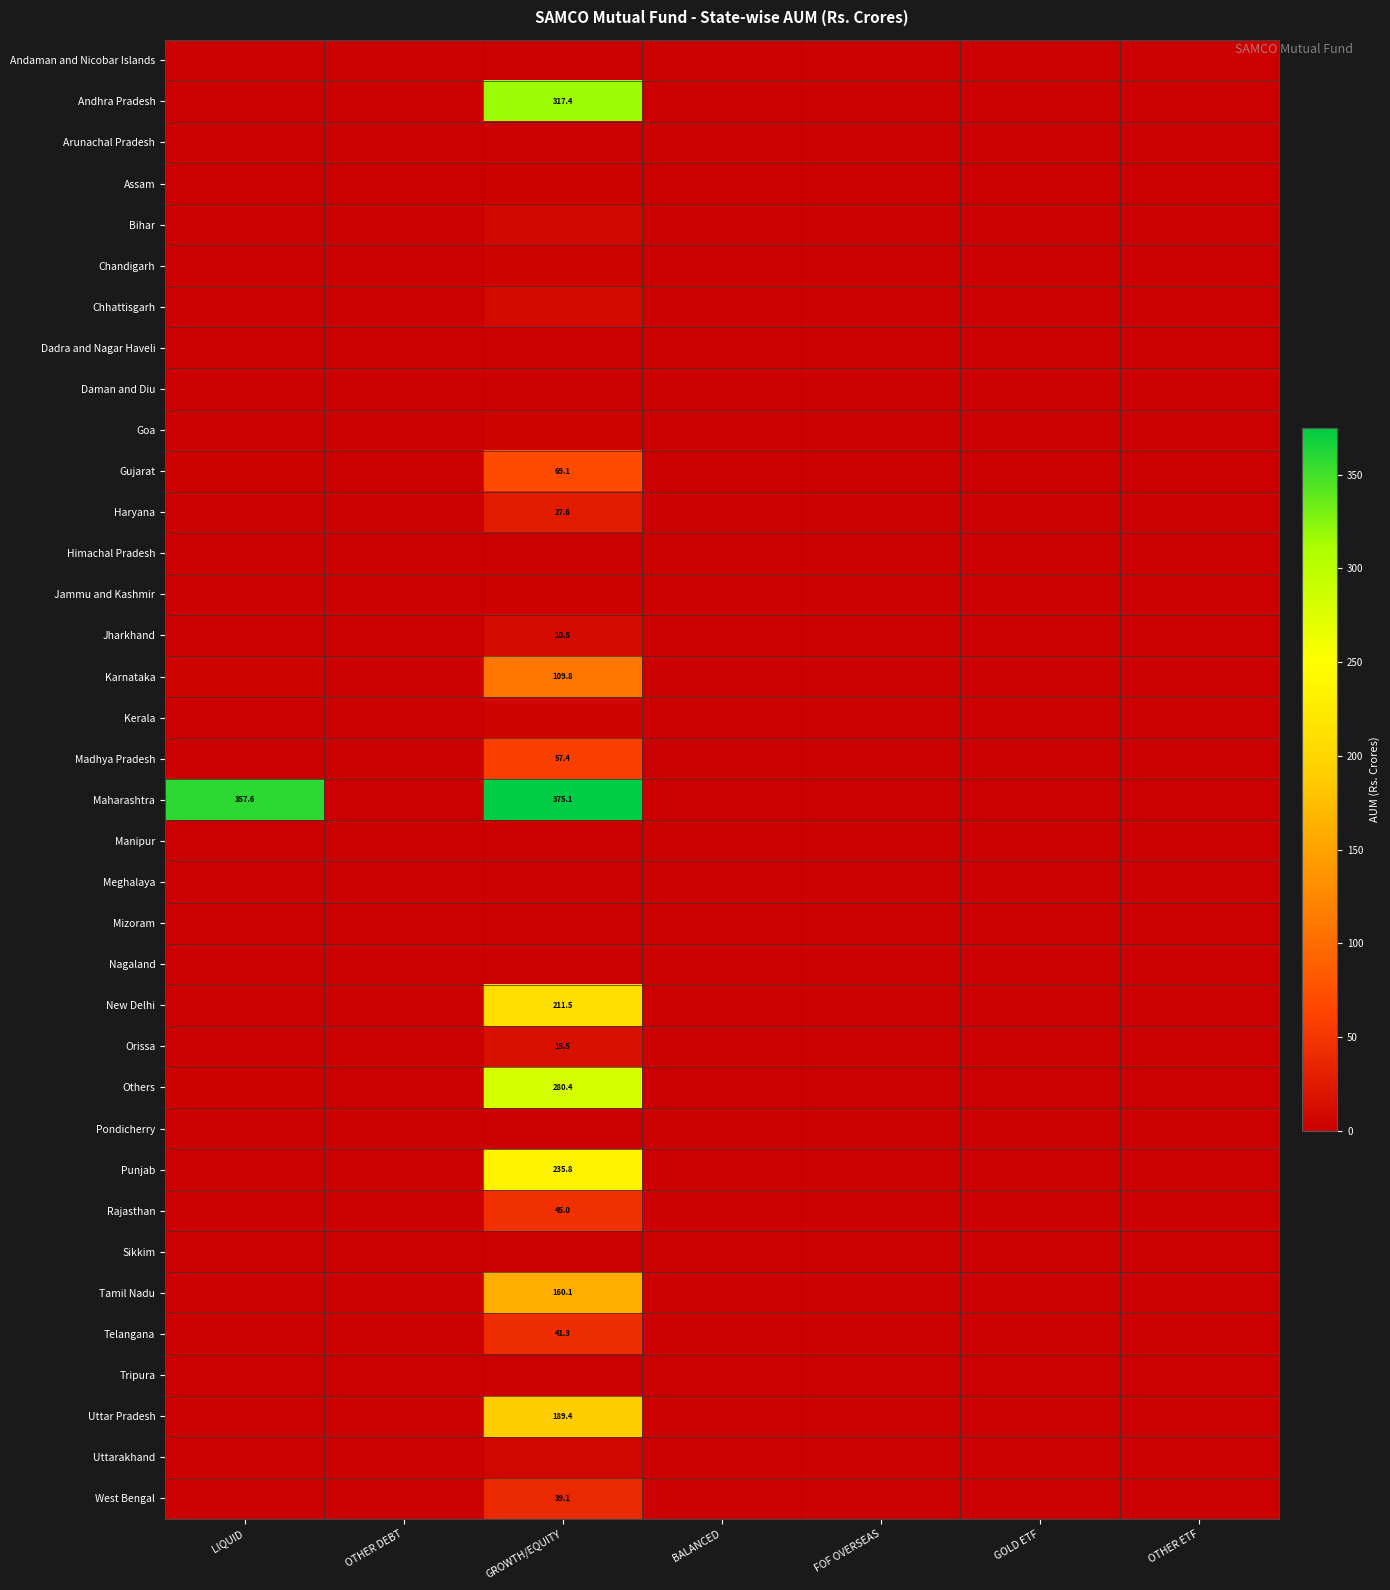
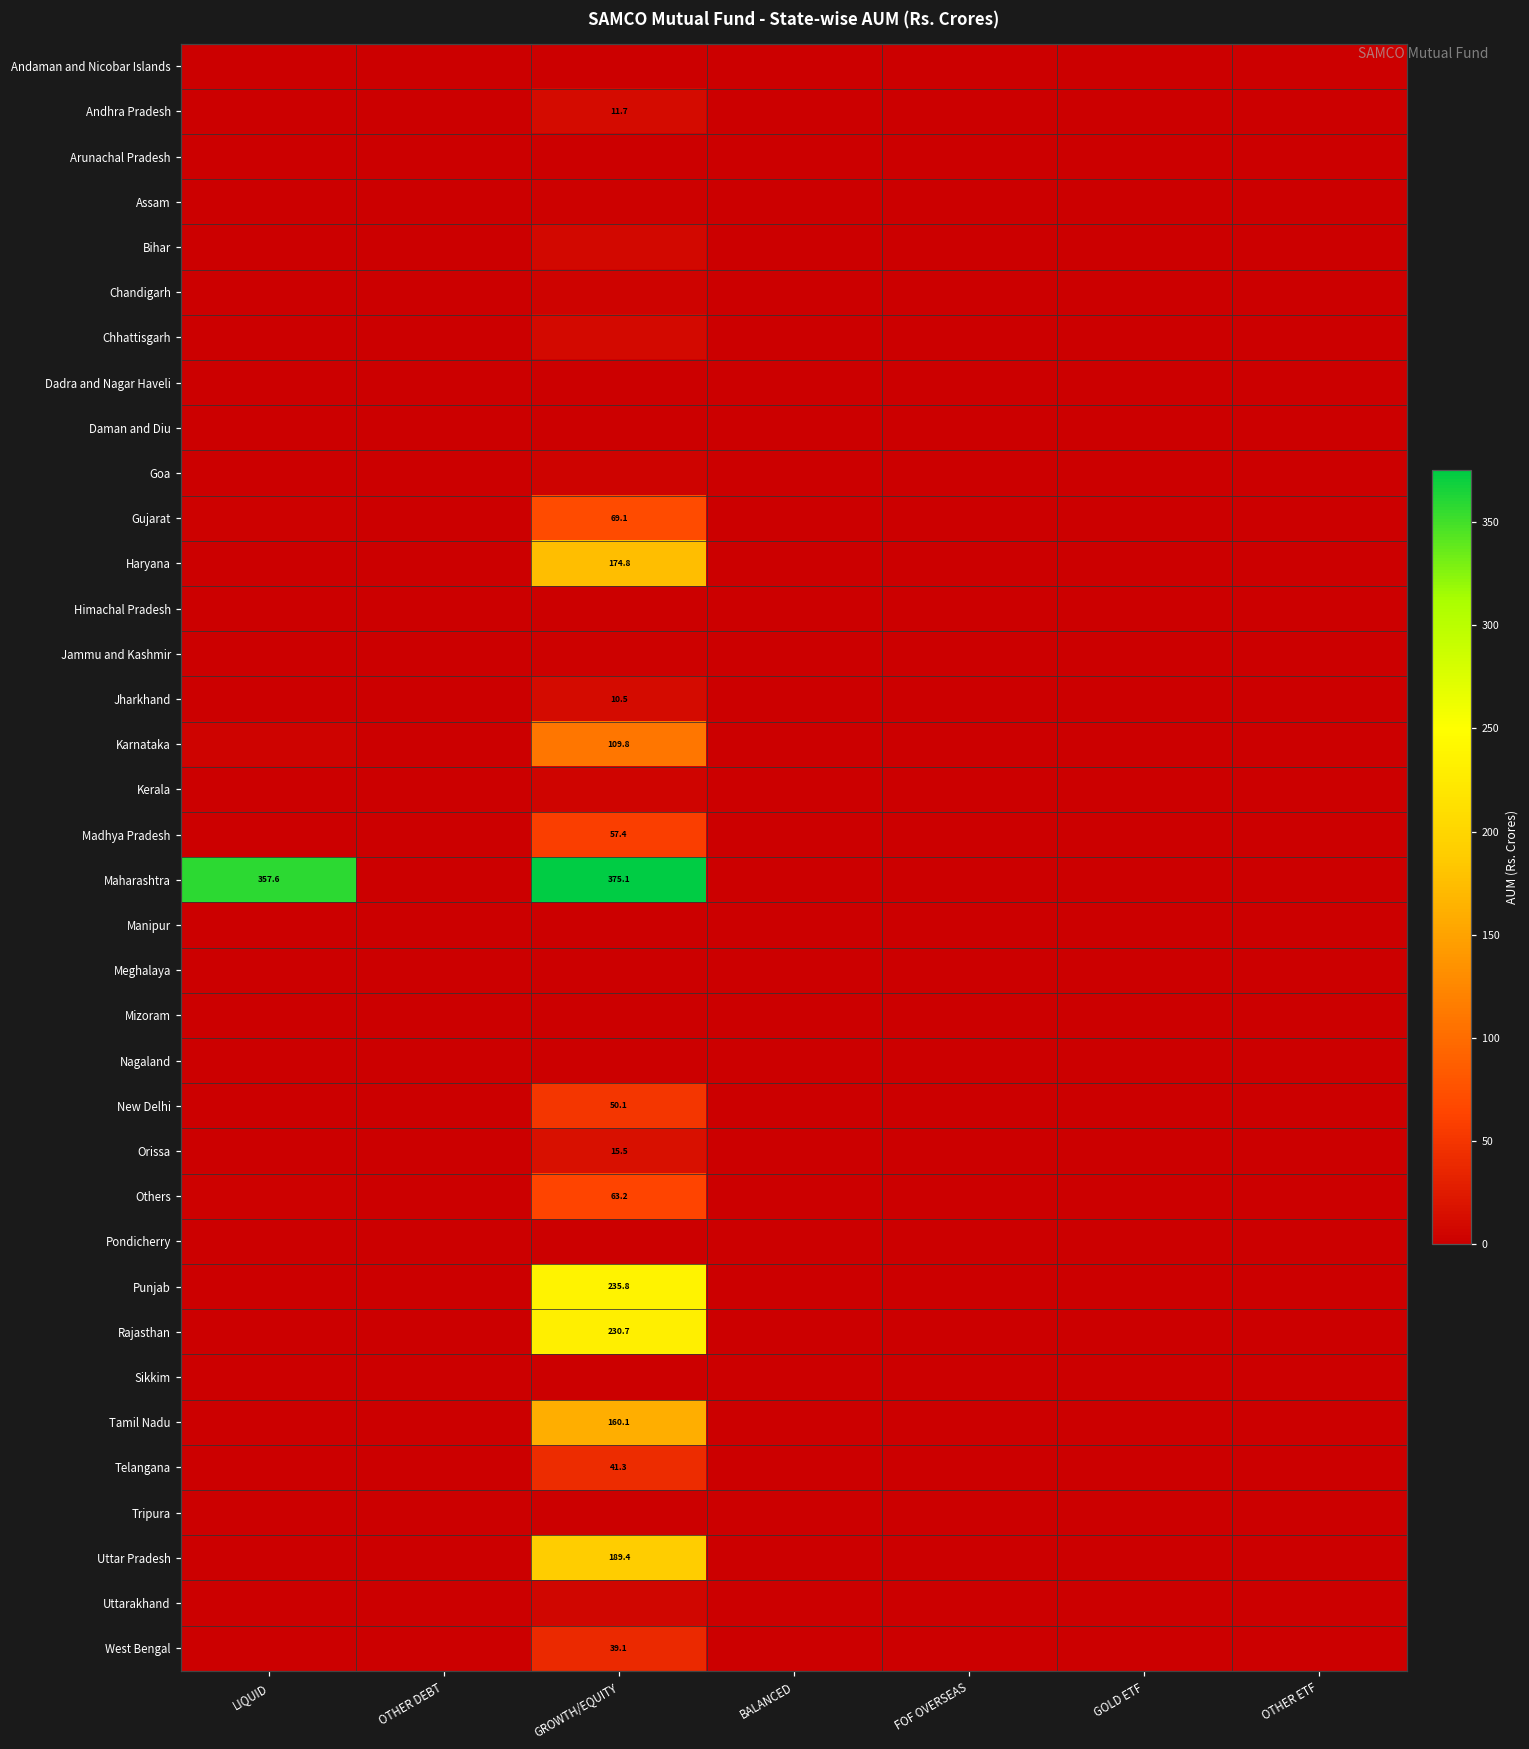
  {
    "Andhra Pradesh": {
-     "GROWTH/EQUITY": 317.4
+     "GROWTH/EQUITY": 11.7
    },
    "Gujarat": {
      "GROWTH/EQUITY": 69.1
    },
    "Haryana": {
-     "GROWTH/EQUITY": 27.6
+     "GROWTH/EQUITY": 174.8
    },
    "Jharkhand": {
      "GROWTH/EQUITY": 10.5
    },
    "Karnataka": {
      "GROWTH/EQUITY": 109.8
    },
    "Madhya Pradesh": {
      "GROWTH/EQUITY": 57.4
    },
    "Maharashtra": {
      "LIQUID": 357.6,
      "GROWTH/EQUITY": 375.1
    },
    "New Delhi": {
-     "GROWTH/EQUITY": 211.5
+     "GROWTH/EQUITY": 50.1
    },
    "Orissa": {
      "GROWTH/EQUITY": 15.5
    },
    "Others": {
-     "GROWTH/EQUITY": 280.4
+     "GROWTH/EQUITY": 63.2
    },
    "Punjab": {
      "GROWTH/EQUITY": 235.8
    },
    "Rajasthan": {
-     "GROWTH/EQUITY": 45.0
+     "GROWTH/EQUITY": 230.7
    },
    "Tamil Nadu": {
      "GROWTH/EQUITY": 160.1
    },
    "Telangana": {
      "GROWTH/EQUITY": 41.3
    },
    "Uttar Pradesh": {
      "GROWTH/EQUITY": 189.4
    },
    "West Bengal": {
      "GROWTH/EQUITY": 39.1
    }
  }
